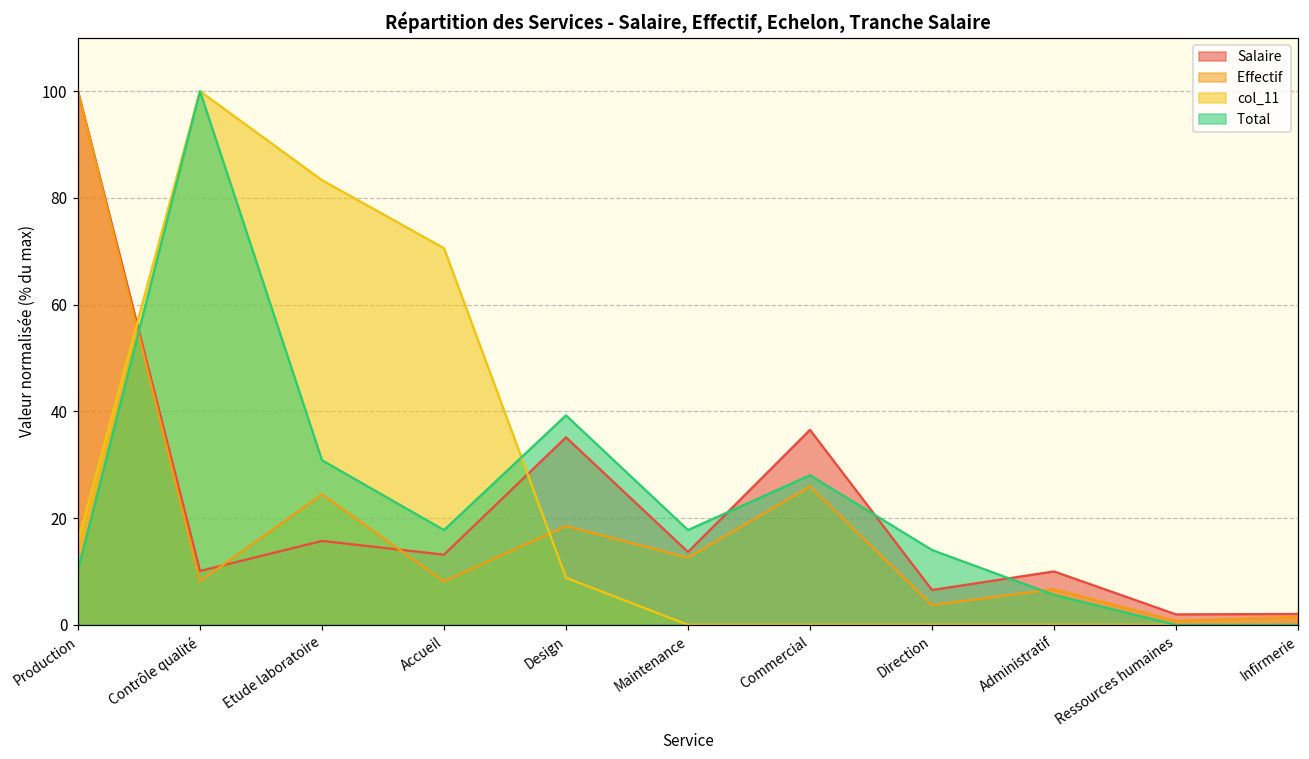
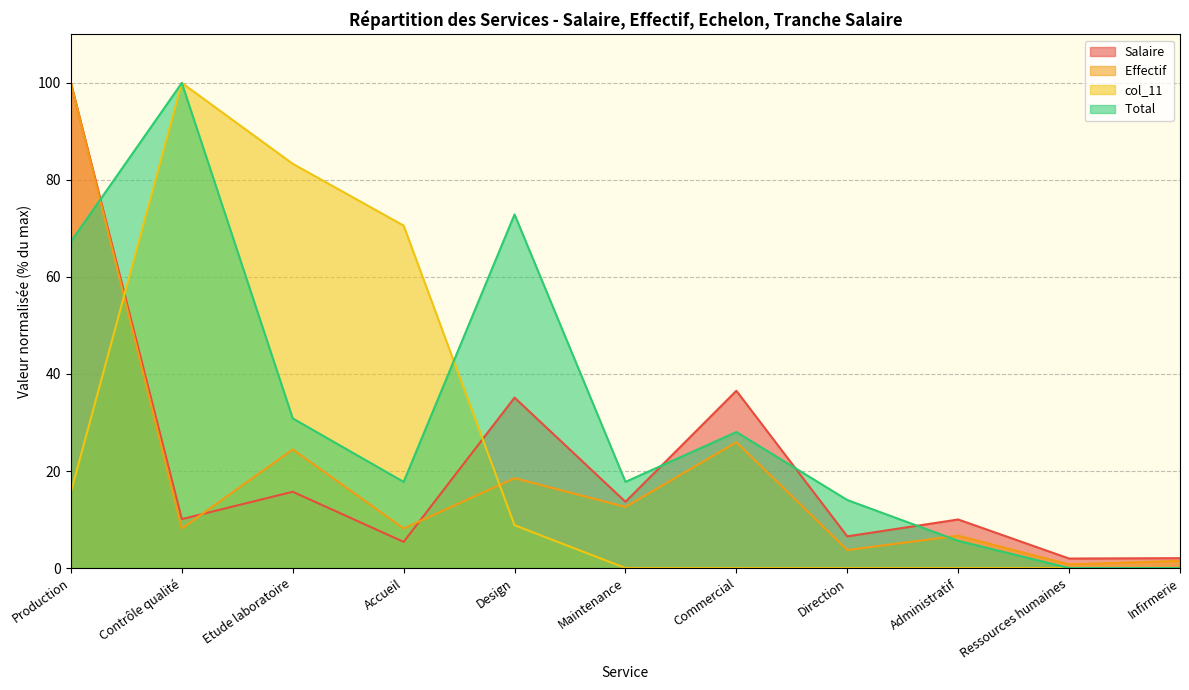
  {
    "Salaire": {
      "Contrôle qualité": 10,
      "Etude laboratoire": 16,
-     "Accueil": 13,
+     "Accueil": 5,
      "Design": 35,
      "Maintenance": 14,
      "Commercial": 37,
      "Direction": 7,
      "Administratif": 10,
      "Ressources humaines": 2,
      "Infirmerie": 2
    },
    "Total": {
-     "Production": 10,
+     "Production": 67,
      "Etude laboratoire": 31,
      "Accueil": 18,
-     "Design": 39,
+     "Design": 73,
      "Maintenance": 18,
      "Commercial": 28,
      "Direction": 14,
      "Administratif": 6
    }
  }
